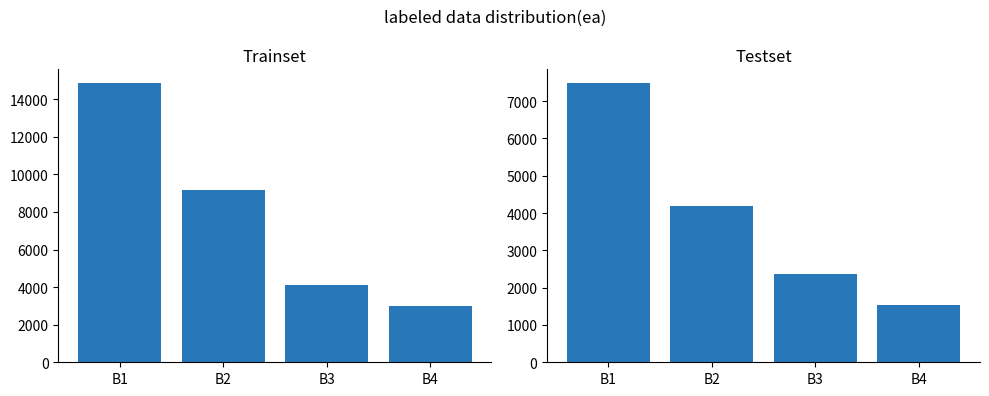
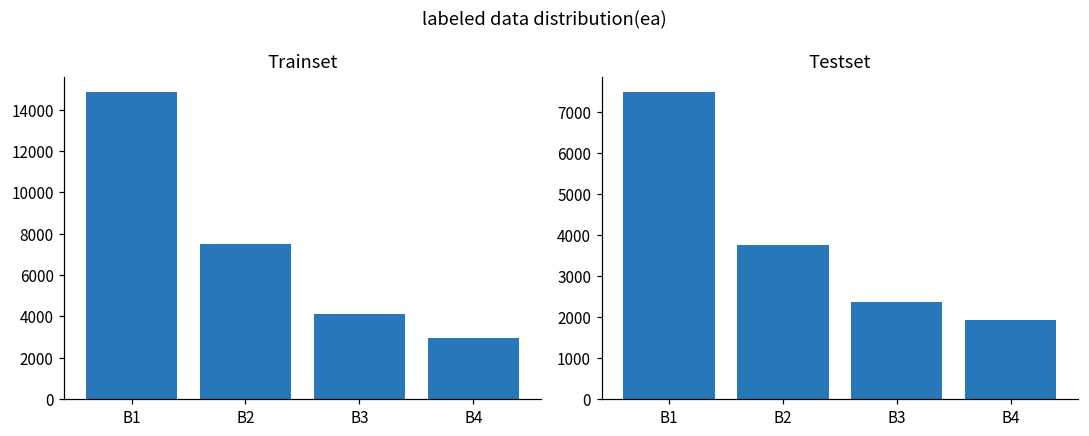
  {
    "Trainset": {
      "B1": 14900,
-     "B2": 9200,
+     "B2": 7500,
      "B3": 4100,
      "B4": 3000
    },
    "Testset": {
      "B1": 7500,
-     "B2": 4200,
+     "B2": 3700,
      "B3": 2400,
-     "B4": 1500
+     "B4": 1900
    }
  }
